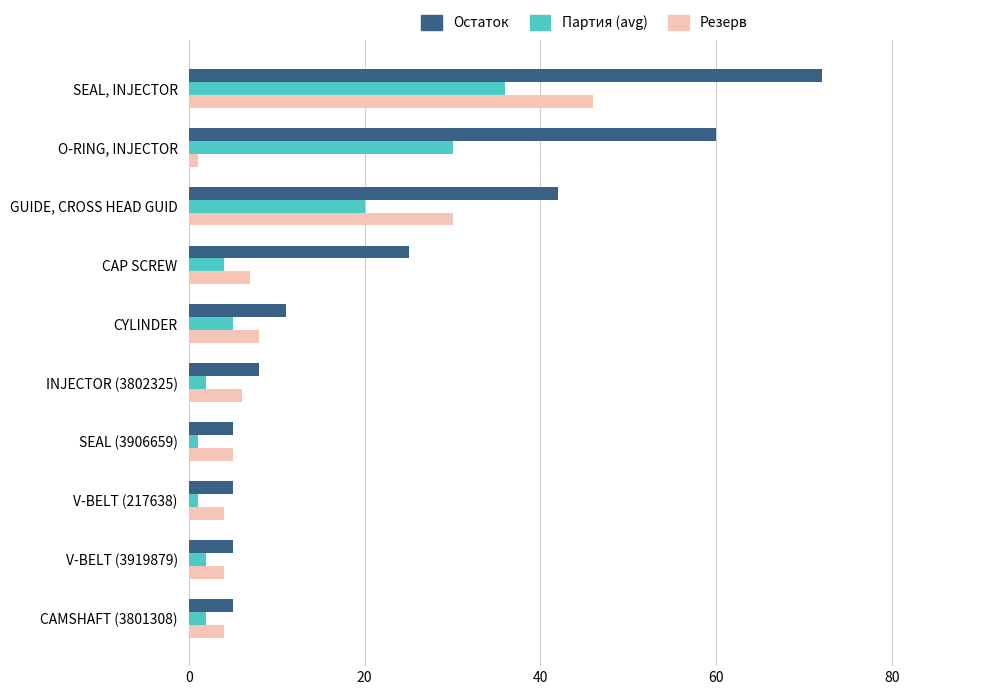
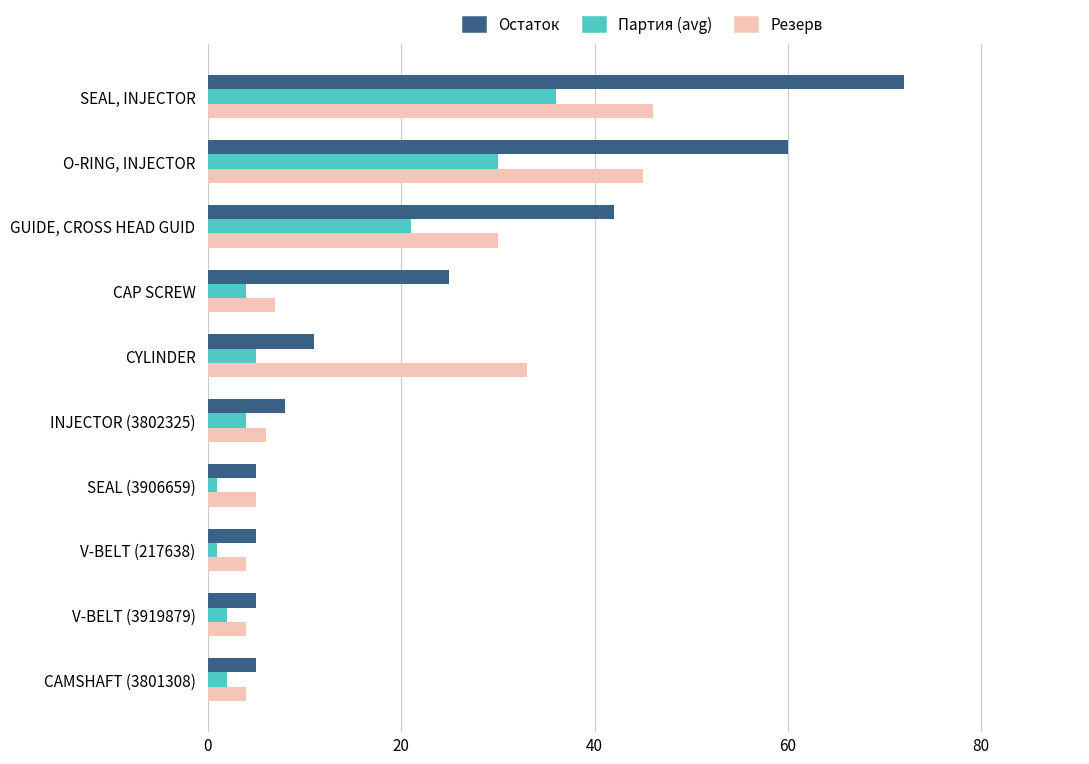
  {
    "Остаток": {
      "SEAL, INJECTOR": 72,
      "O-RING, INJECTOR": 60,
      "GUIDE, CROSS HEAD GUID": 42,
      "CAP SCREW": 25,
      "CYLINDER": 11,
      "INJECTOR (3802325)": 8,
      "SEAL (3906659)": 5,
      "V-BELT (217638)": 5,
      "V-BELT (3919879)": 5,
      "CAMSHAFT (3801308)": 5
    },
    "Партия (avg)": {
      "SEAL, INJECTOR": 36,
      "O-RING, INJECTOR": 30,
-     "GUIDE, CROSS HEAD GUID": 20,
+     "GUIDE, CROSS HEAD GUID": 21,
      "CAP SCREW": 4,
      "CYLINDER": 5,
-     "INJECTOR (3802325)": 2,
+     "INJECTOR (3802325)": 4,
      "SEAL (3906659)": 1,
      "V-BELT (217638)": 1,
      "V-BELT (3919879)": 2,
      "CAMSHAFT (3801308)": 2
    },
    "Резерв": {
      "SEAL, INJECTOR": 46,
-     "O-RING, INJECTOR": 1,
+     "O-RING, INJECTOR": 45,
      "GUIDE, CROSS HEAD GUID": 30,
      "CAP SCREW": 7,
-     "CYLINDER": 8,
+     "CYLINDER": 33,
      "INJECTOR (3802325)": 6,
      "SEAL (3906659)": 5,
      "V-BELT (217638)": 4,
      "V-BELT (3919879)": 4,
      "CAMSHAFT (3801308)": 4
    }
  }
